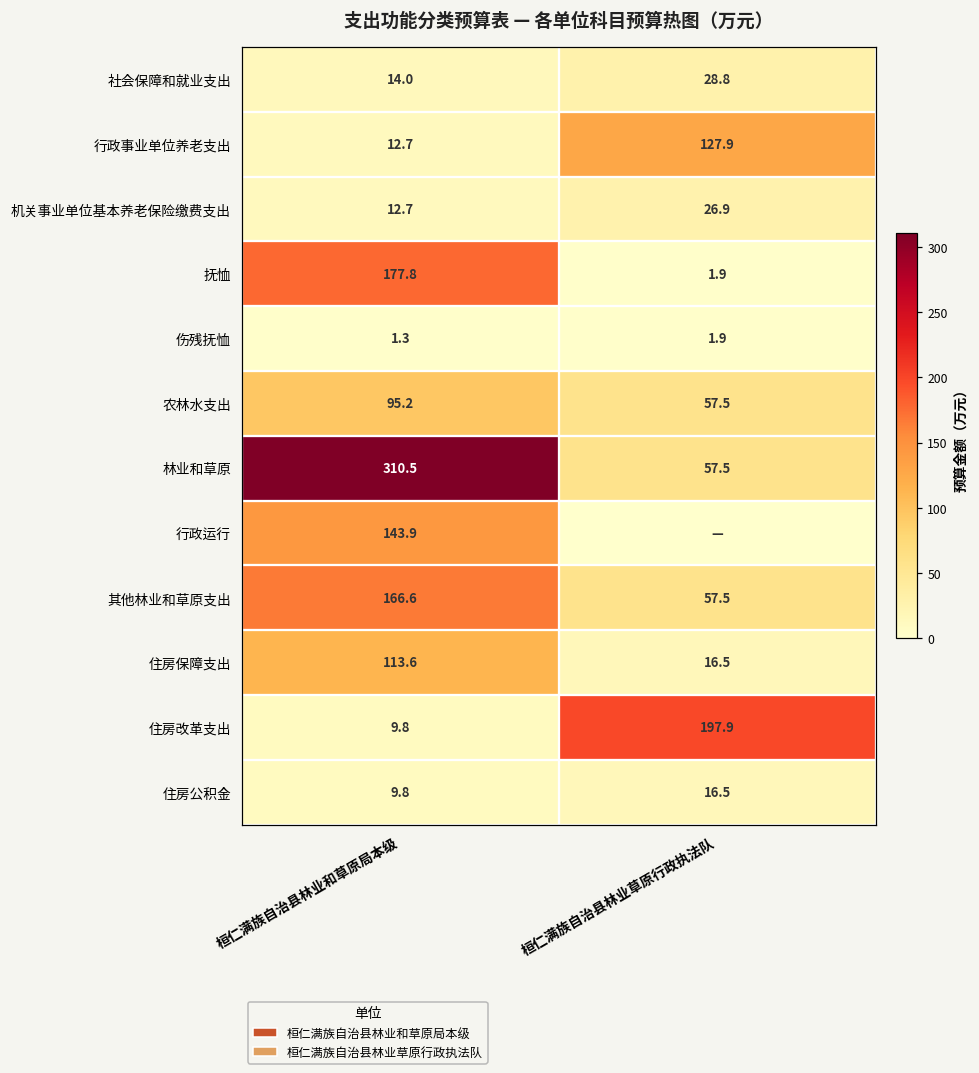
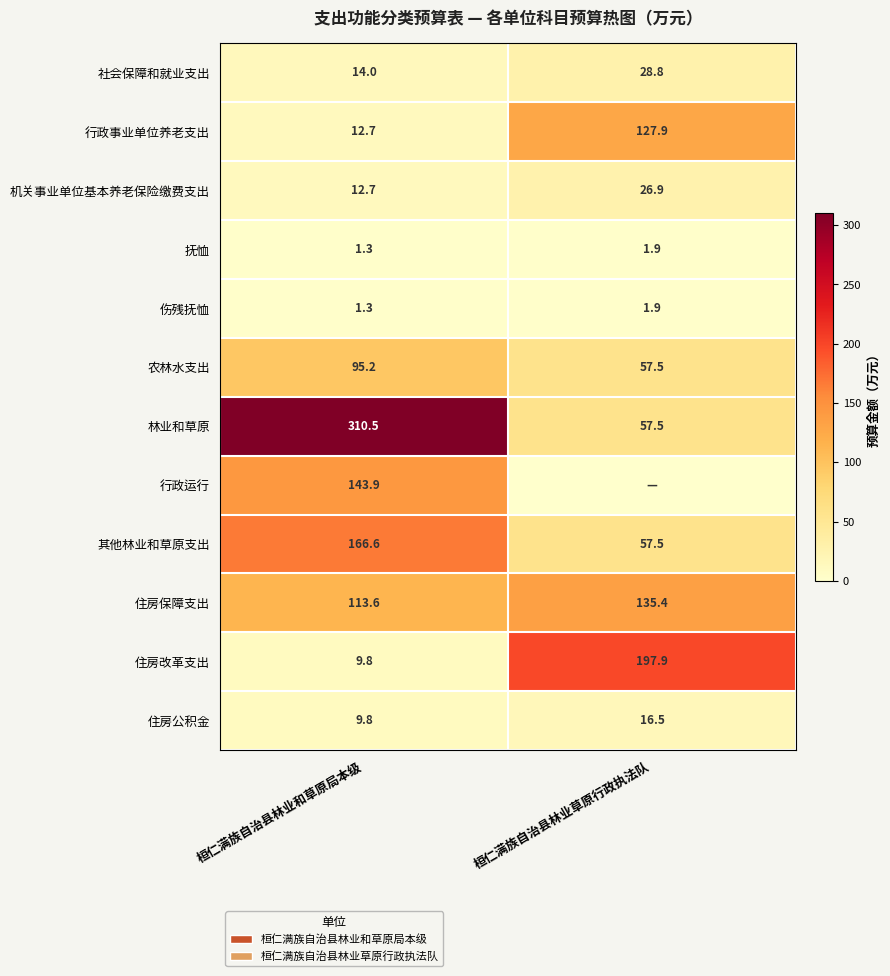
  {
    "社会保障和就业支出": {
      "桓仁满族自治县林业和草原局本级": 14.0,
      "桓仁满族自治县林业草原行政执法队": 28.8
    },
    "行政事业单位养老支出": {
      "桓仁满族自治县林业和草原局本级": 12.7,
      "桓仁满族自治县林业草原行政执法队": 127.9
    },
    "机关事业单位基本养老保险缴费支出": {
      "桓仁满族自治县林业和草原局本级": 12.7,
      "桓仁满族自治县林业草原行政执法队": 26.9
    },
    "抚恤": {
-     "桓仁满族自治县林业和草原局本级": 177.8,
+     "桓仁满族自治县林业和草原局本级": 1.3,
      "桓仁满族自治县林业草原行政执法队": 1.9
    },
    "伤残抚恤": {
      "桓仁满族自治县林业和草原局本级": 1.3,
      "桓仁满族自治县林业草原行政执法队": 1.9
    },
    "农林水支出": {
      "桓仁满族自治县林业和草原局本级": 95.2,
      "桓仁满族自治县林业草原行政执法队": 57.5
    },
    "林业和草原": {
      "桓仁满族自治县林业和草原局本级": 310.5,
      "桓仁满族自治县林业草原行政执法队": 57.5
    },
    "行政运行": {
      "桓仁满族自治县林业和草原局本级": 143.9
    },
    "其他林业和草原支出": {
      "桓仁满族自治县林业和草原局本级": 166.6,
      "桓仁满族自治县林业草原行政执法队": 57.5
    },
    "住房保障支出": {
      "桓仁满族自治县林业和草原局本级": 113.6,
-     "桓仁满族自治县林业草原行政执法队": 16.5
+     "桓仁满族自治县林业草原行政执法队": 135.4
    },
    "住房改革支出": {
      "桓仁满族自治县林业和草原局本级": 9.8,
      "桓仁满族自治县林业草原行政执法队": 197.9
    },
    "住房公积金": {
      "桓仁满族自治县林业和草原局本级": 9.8,
      "桓仁满族自治县林业草原行政执法队": 16.5
    }
  }
